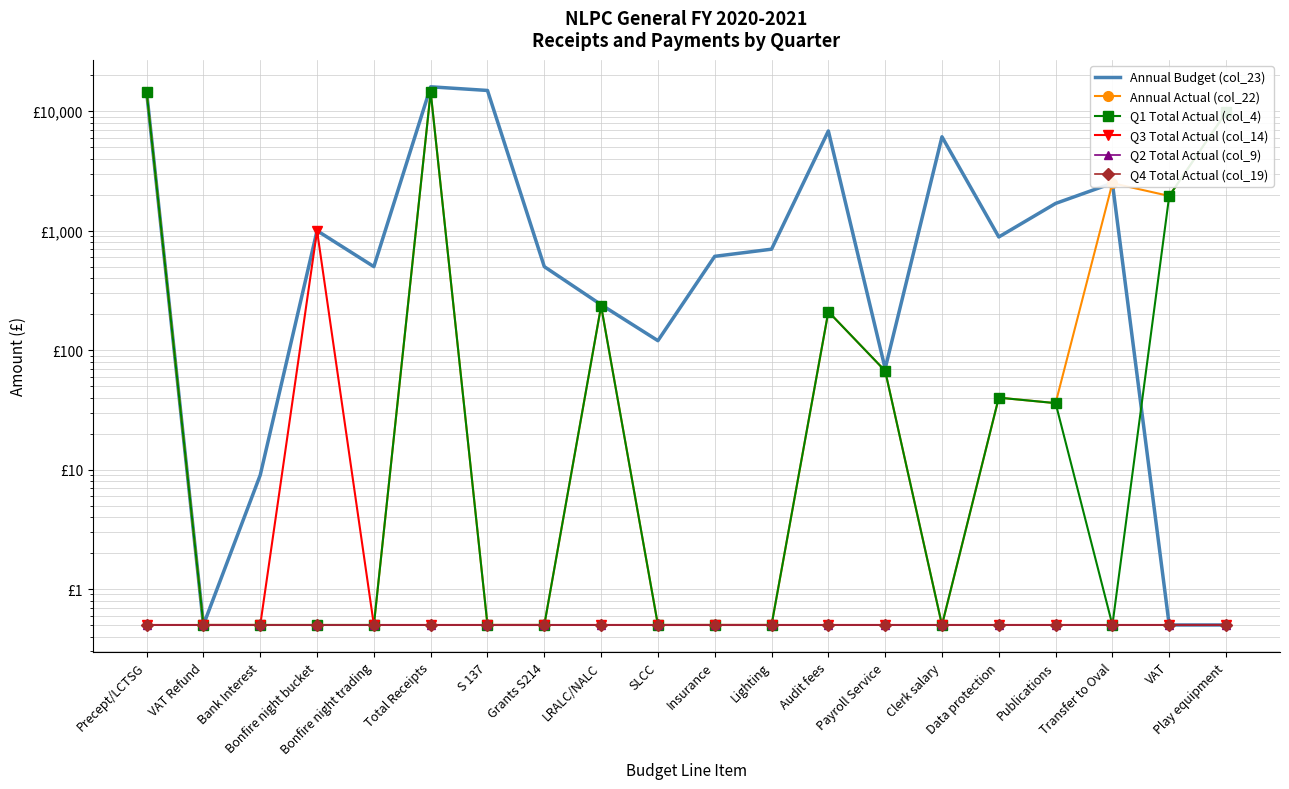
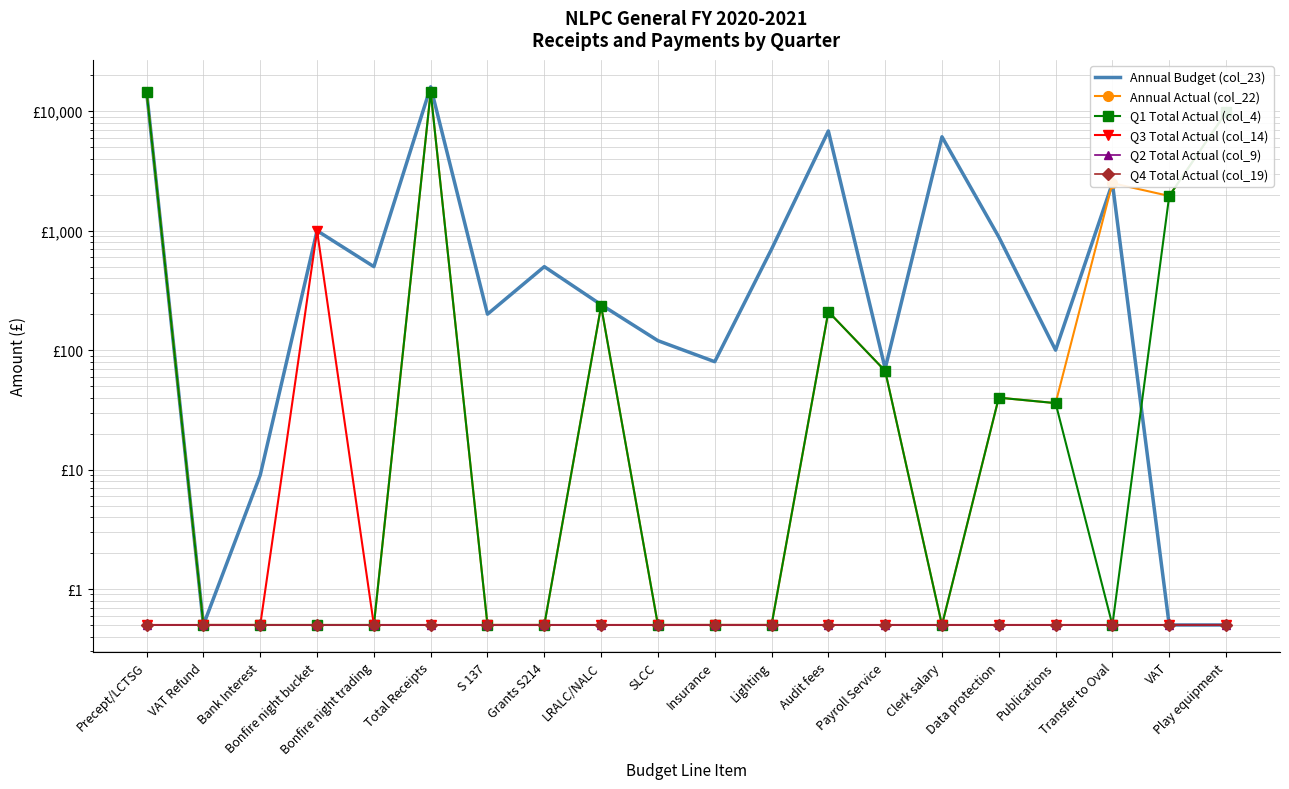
  {
    "Annual Budget (col_23)": {
      "Bank Interest": "£9",
      "Bonfire night trading": "£500",
      "Total Receipts": "£16,000",
-     "S 137": "£15,000",
+     "S 137": "£200",
      "Grants S214": "£500",
      "SLCC": "£120",
-     "Insurance": "£600",
+     "Insurance": "£80",
      "Lighting": "£700",
      "Audit fees": "£7,000",
      "Clerk salary": "£6,000",
      "Data protection": "£900",
-     "Publications": "£1,700"
+     "Publications": "£100"
    }
  }
